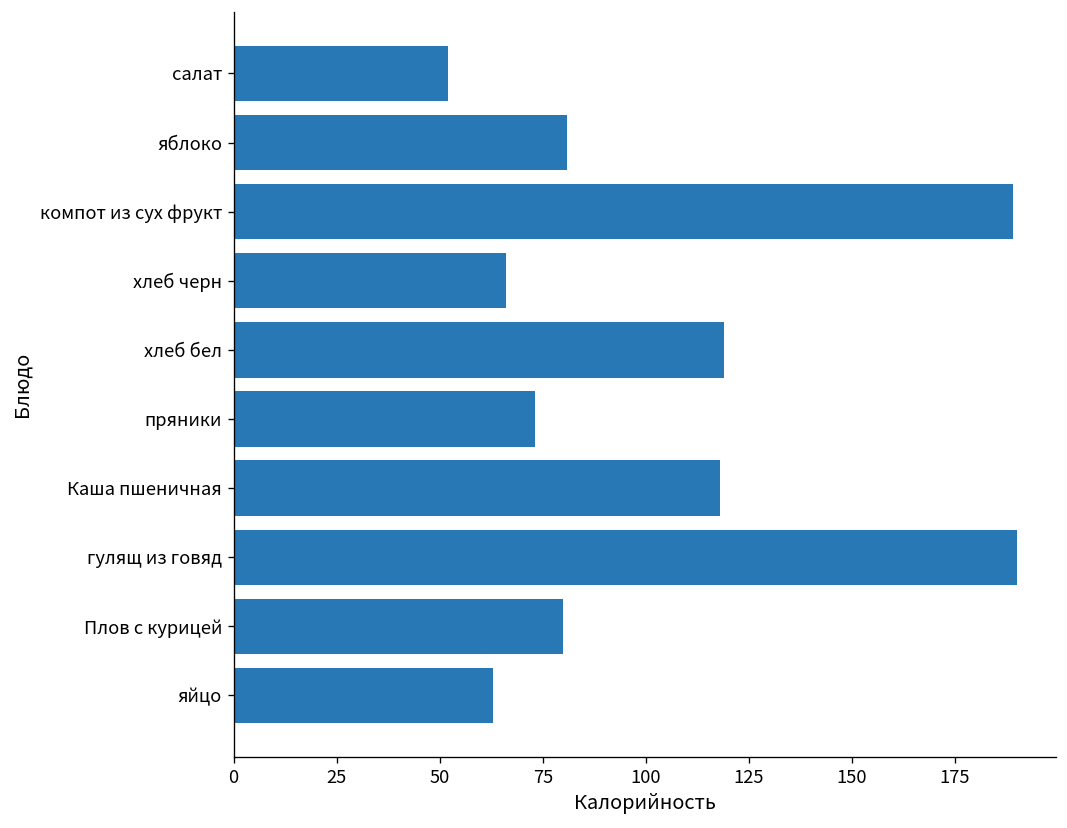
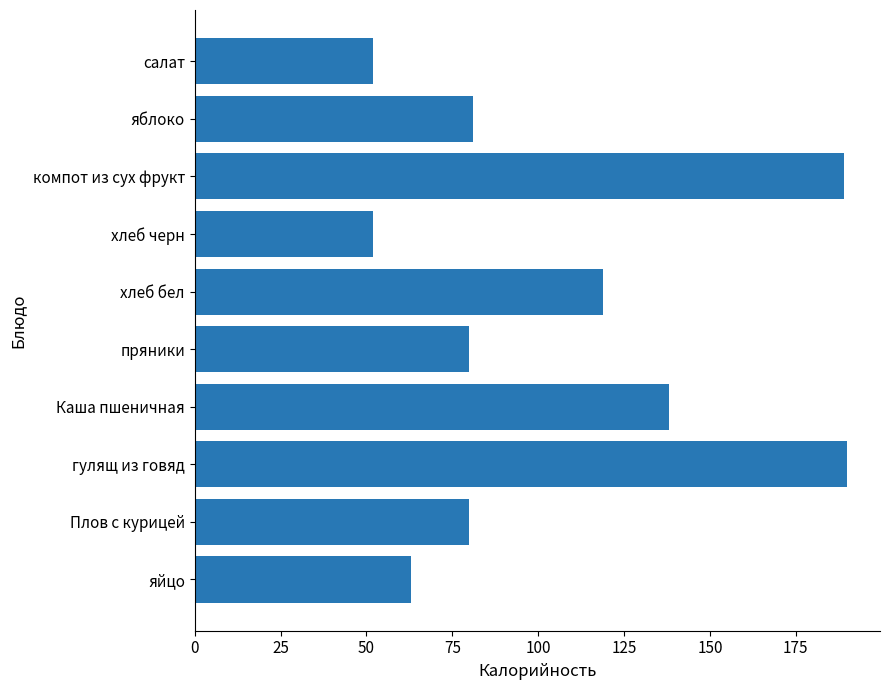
  {
    "салат": 52,
    "яблоко": 81,
    "компот из сух фрукт": 189,
-   "хлеб черн": 66,
+   "хлеб черн": 52,
    "хлеб бел": 119,
-   "пряники": 73,
-   "Каша пшеничная": 118,
+   "пряники": 80,
+   "Каша пшеничная": 138,
    "гулящ из говяд": 190,
    "Плов с курицей": 80,
    "яйцо": 63
  }
